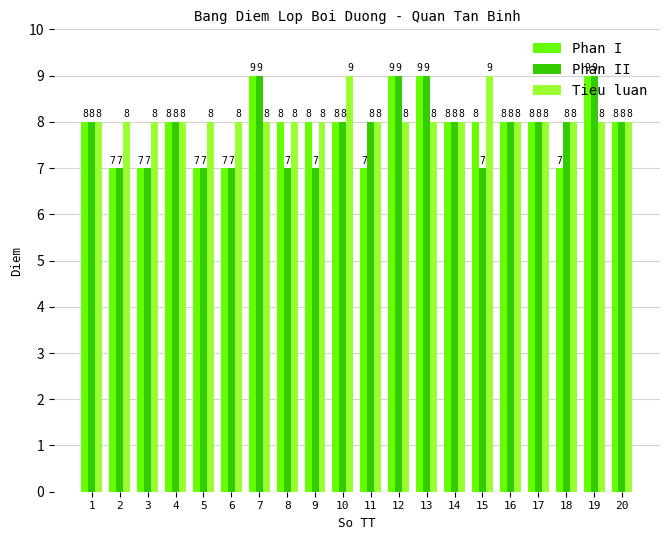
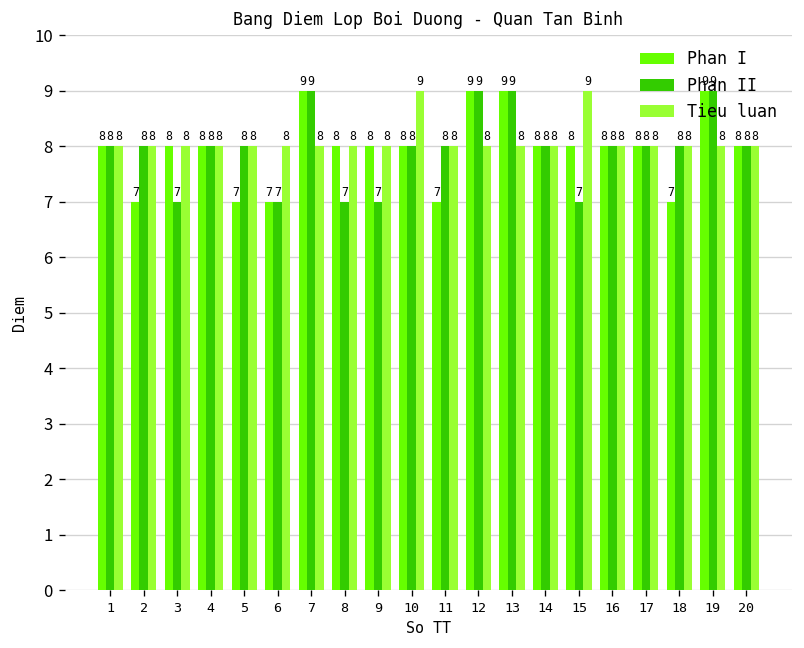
  {
    "Phan I": {
      "1": 8,
      "2": 7,
-     "3": 7,
+     "3": 8,
      "4": 8,
      "5": 7,
      "6": 7,
      "7": 9,
      "8": 8,
      "9": 8,
      "10": 8,
      "11": 7,
      "12": 9,
      "13": 9,
      "14": 8,
      "15": 8,
      "16": 8,
      "17": 8,
      "18": 7,
      "19": 9,
      "20": 8
    },
    "Phan II": {
      "1": 8,
-     "2": 7,
+     "2": 8,
      "3": 7,
      "4": 8,
-     "5": 7,
+     "5": 8,
      "6": 7,
      "7": 9,
      "8": 7,
      "9": 7,
      "10": 8,
      "11": 8,
      "12": 9,
      "13": 9,
      "14": 8,
      "15": 7,
      "16": 8,
      "17": 8,
      "18": 8,
      "19": 9,
      "20": 8
    },
    "Tieu luan": {
      "1": 8,
      "2": 8,
      "3": 8,
      "4": 8,
      "5": 8,
      "6": 8,
      "7": 8,
      "8": 8,
      "9": 8,
      "10": 9,
      "11": 8,
      "12": 8,
      "13": 8,
      "14": 8,
      "15": 9,
      "16": 8,
      "17": 8,
      "18": 8,
      "19": 8,
      "20": 8
    }
  }
